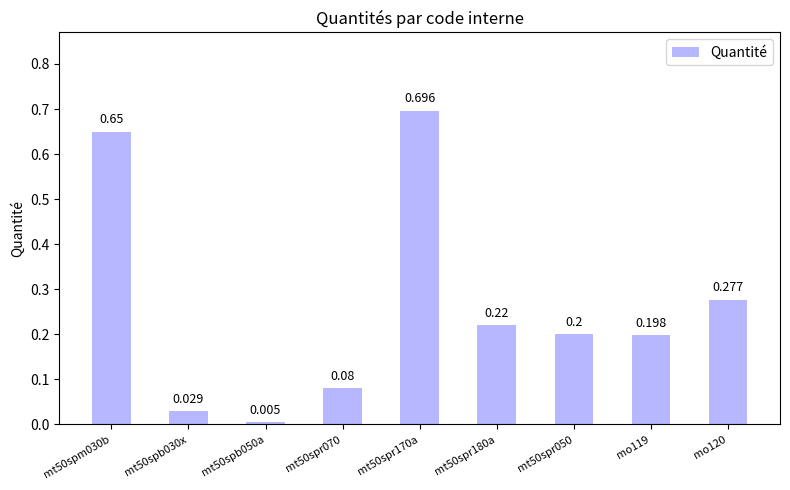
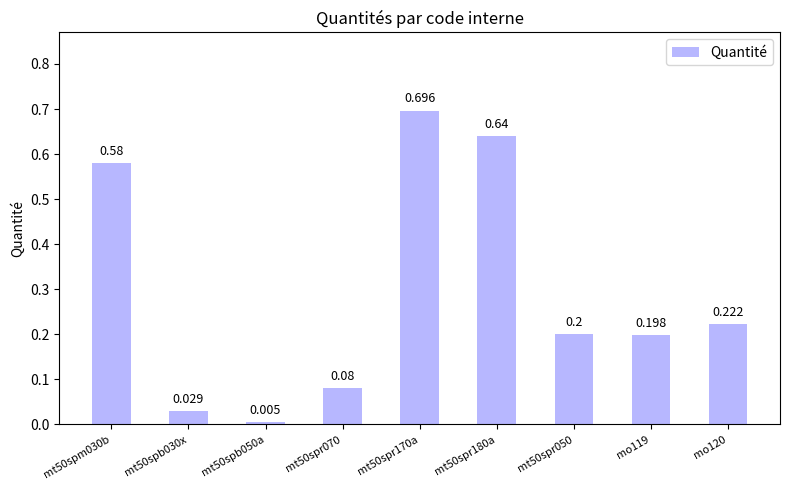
  {
-   "mt50spm030b": 0.65,
+   "mt50spm030b": 0.58,
    "mt50spb030x": 0.029,
    "mt50spb050a": 0.005,
    "mt50spr070": 0.08,
    "mt50spr170a": 0.696,
-   "mt50spr180a": 0.22,
+   "mt50spr180a": 0.64,
    "mt50spr050": 0.2,
    "mo119": 0.198,
-   "mo120": 0.277
+   "mo120": 0.222
  }
